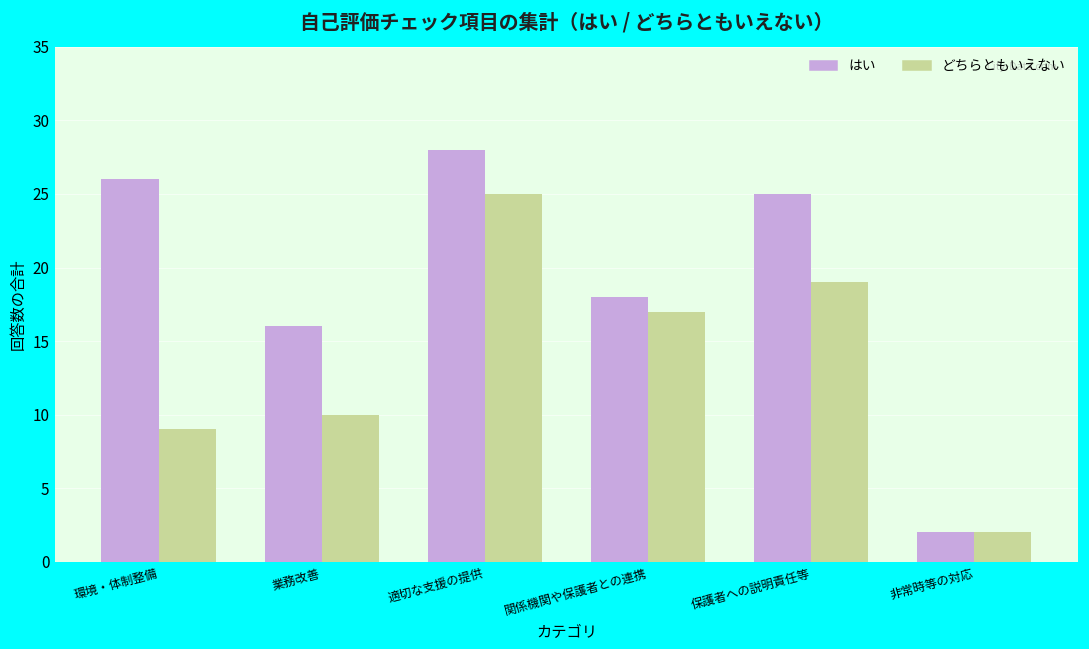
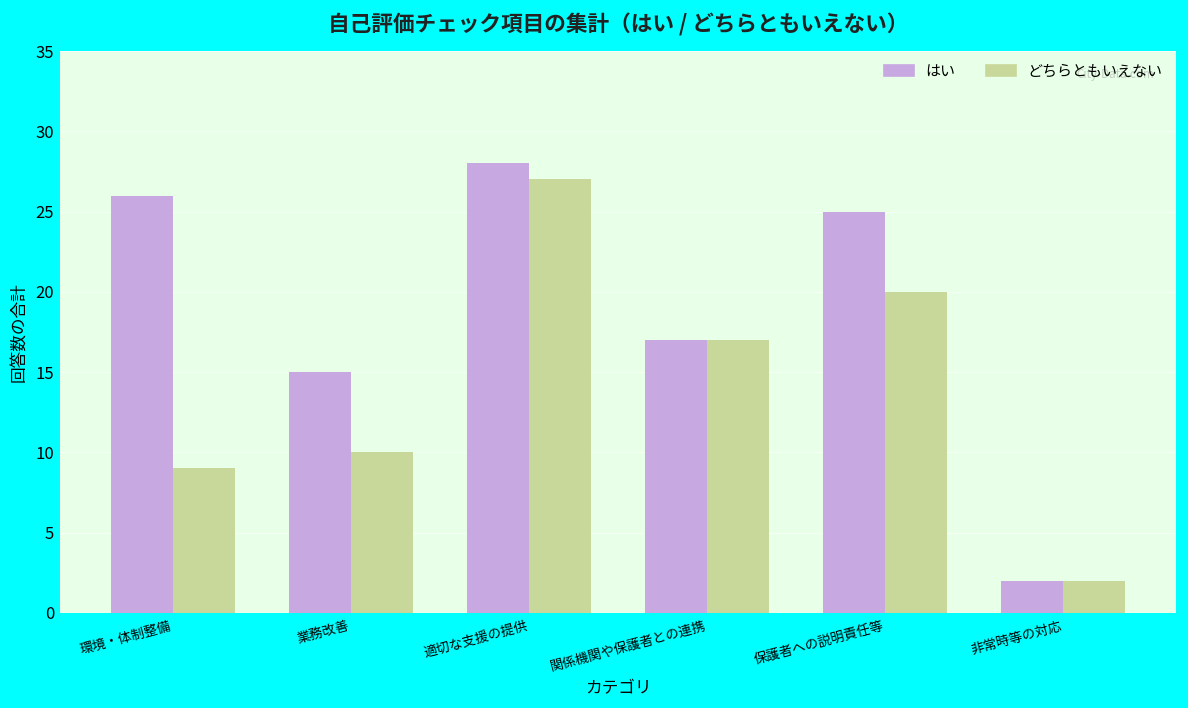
  {
    "はい": {
      "環境・体制整備": 26,
-     "業務改善": 16,
+     "業務改善": 15,
      "適切な支援の提供": 28,
-     "関係機関や保護者との連携": 18,
+     "関係機関や保護者との連携": 17,
      "保護者への説明責任等": 25,
      "非常時等の対応": 2
    },
    "どちらともいえない": {
      "環境・体制整備": 9,
      "業務改善": 10,
-     "適切な支援の提供": 25,
+     "適切な支援の提供": 27,
      "関係機関や保護者との連携": 17,
-     "保護者への説明責任等": 19,
+     "保護者への説明責任等": 20,
      "非常時等の対応": 2
    }
  }
